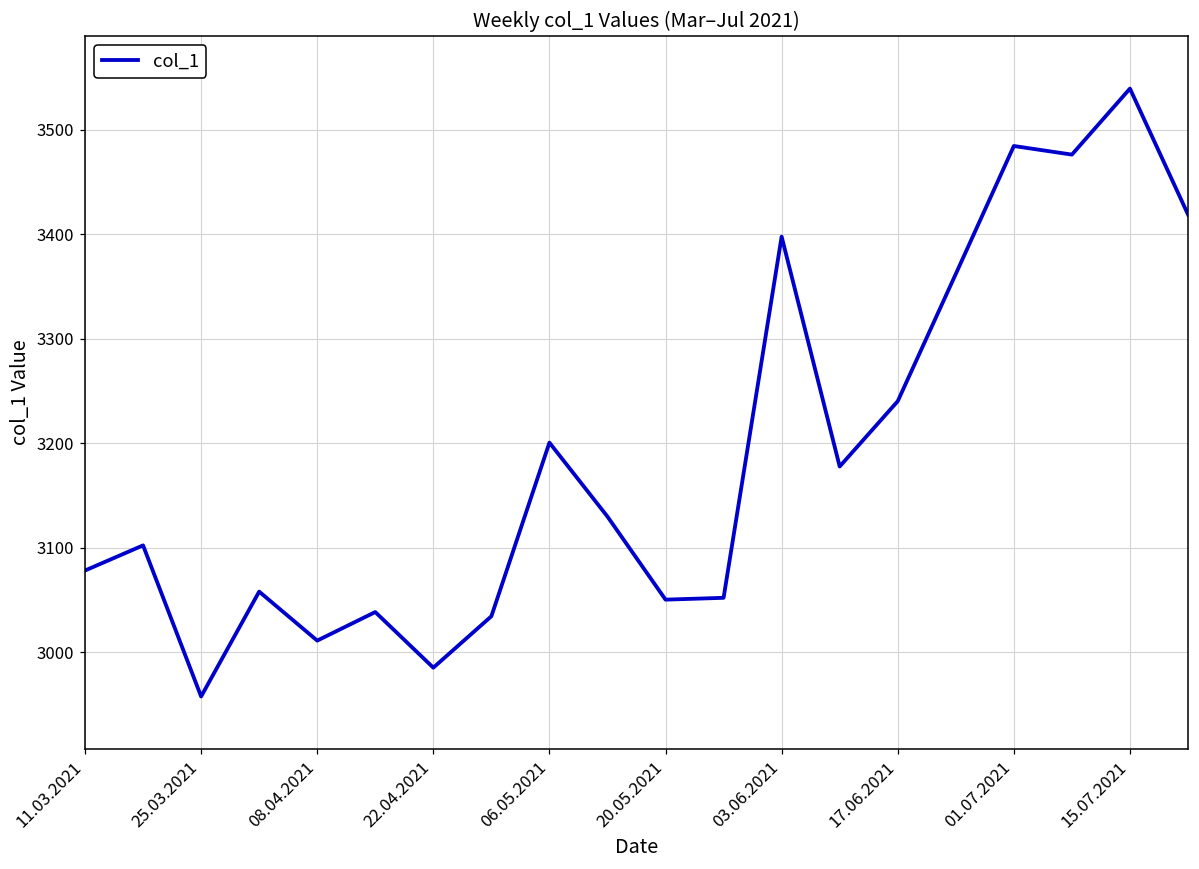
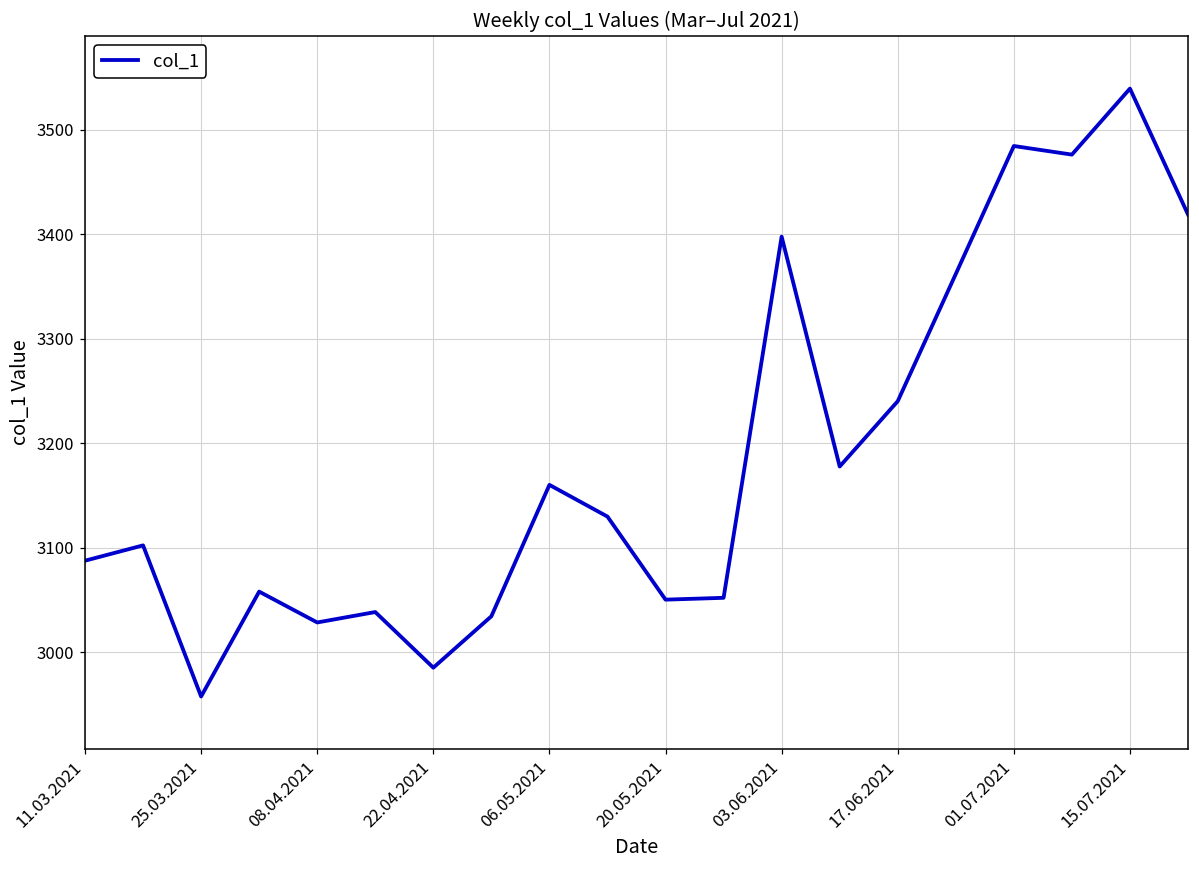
  {
-   "11.03.2021": 3080,
+   "11.03.2021": 3090,
    "25.03.2021": 2960,
-   "08.04.2021": 3010,
+   "08.04.2021": 3030,
    "22.04.2021": 2990,
-   "06.05.2021": 3200,
+   "06.05.2021": 3160,
    "20.05.2021": 3050,
    "03.06.2021": 3400,
    "17.06.2021": 3240,
    "01.07.2021": 3480,
    "15.07.2021": 3540
  }
